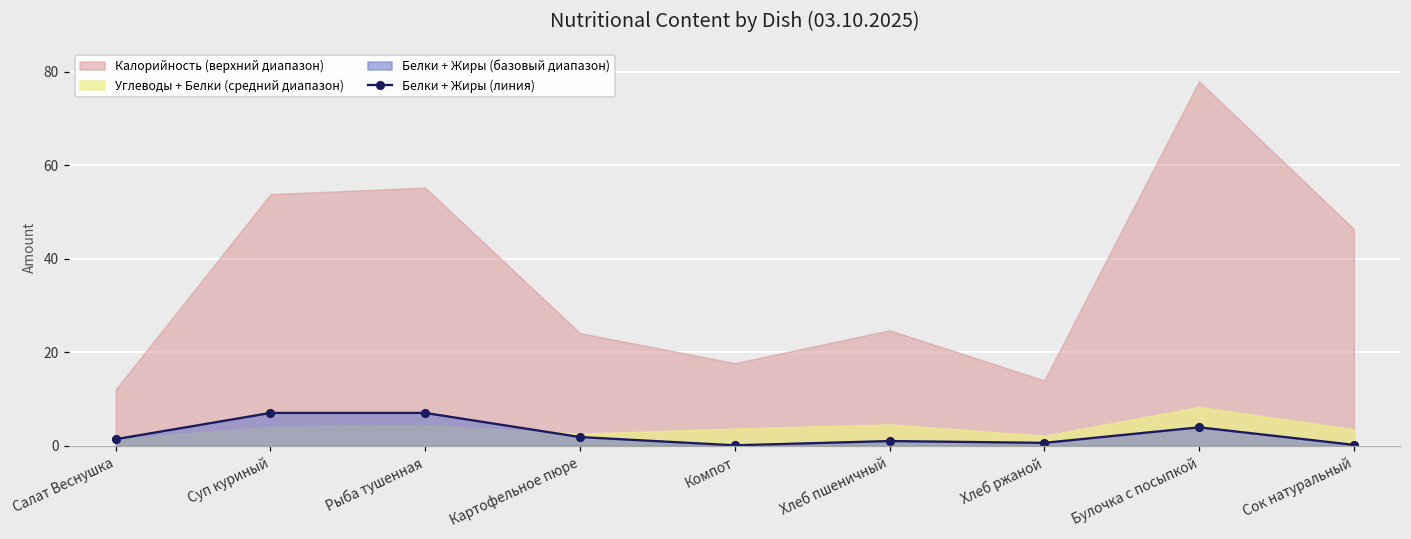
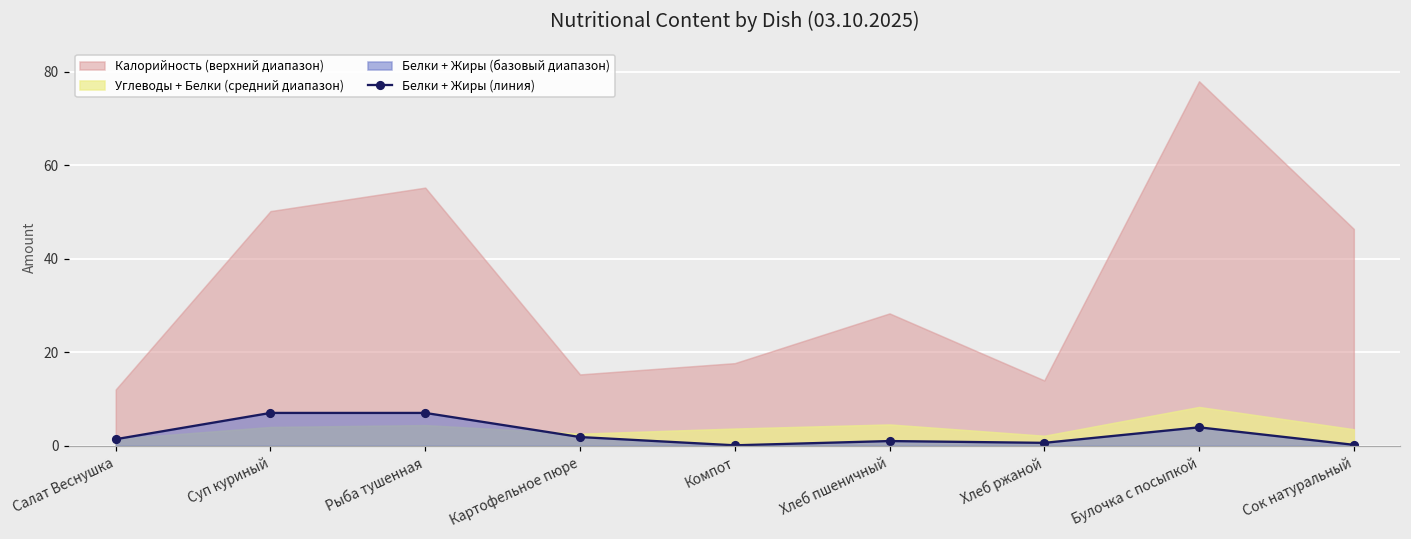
  {
    "Калорийность (верхний диапазон)": {
      "Салат Веснушка": 12,
-     "Суп куриный": 54,
+     "Суп куриный": 50,
      "Рыба тушенная": 55,
-     "Картофельное пюре": 24,
+     "Картофельное пюре": 15,
      "Компот": 18,
-     "Хлеб пшеничный": 25,
+     "Хлеб пшеничный": 28,
      "Хлеб ржаной": 14,
      "Булочка с посыпкой": 78,
      "Сок натуральный": 46
    },
    "Белки + Жиры (базовый диапазон)": {
      "Суп куриный": 7,
      "Рыба тушенная": 7,
      "Картофельное пюре": 2,
      "Компот": 0,
      "Хлеб пшеничный": 1,
      "Хлеб ржаной": 1,
      "Булочка с посыпкой": 4,
      "Сок натуральный": 0
    },
    "Углеводы + Белки (средний диапазон)": {
      "Суп куриный": 4,
      "Рыба тушенная": 4,
      "Картофельное пюре": 3,
      "Компот": 4,
      "Хлеб пшеничный": 5,
      "Хлеб ржаной": 2,
      "Булочка с посыпкой": 8,
      "Сок натуральный": 4
    }
  }
